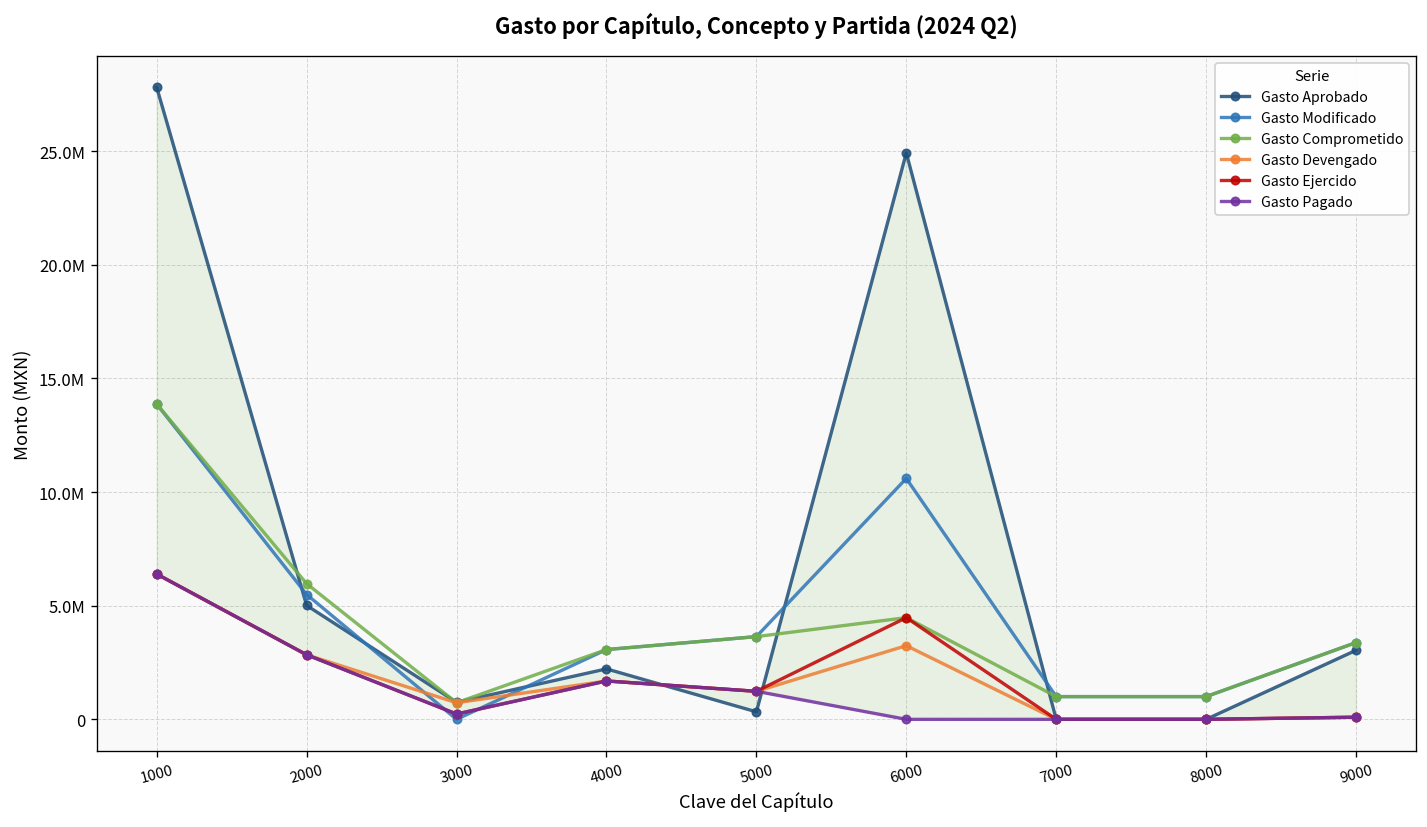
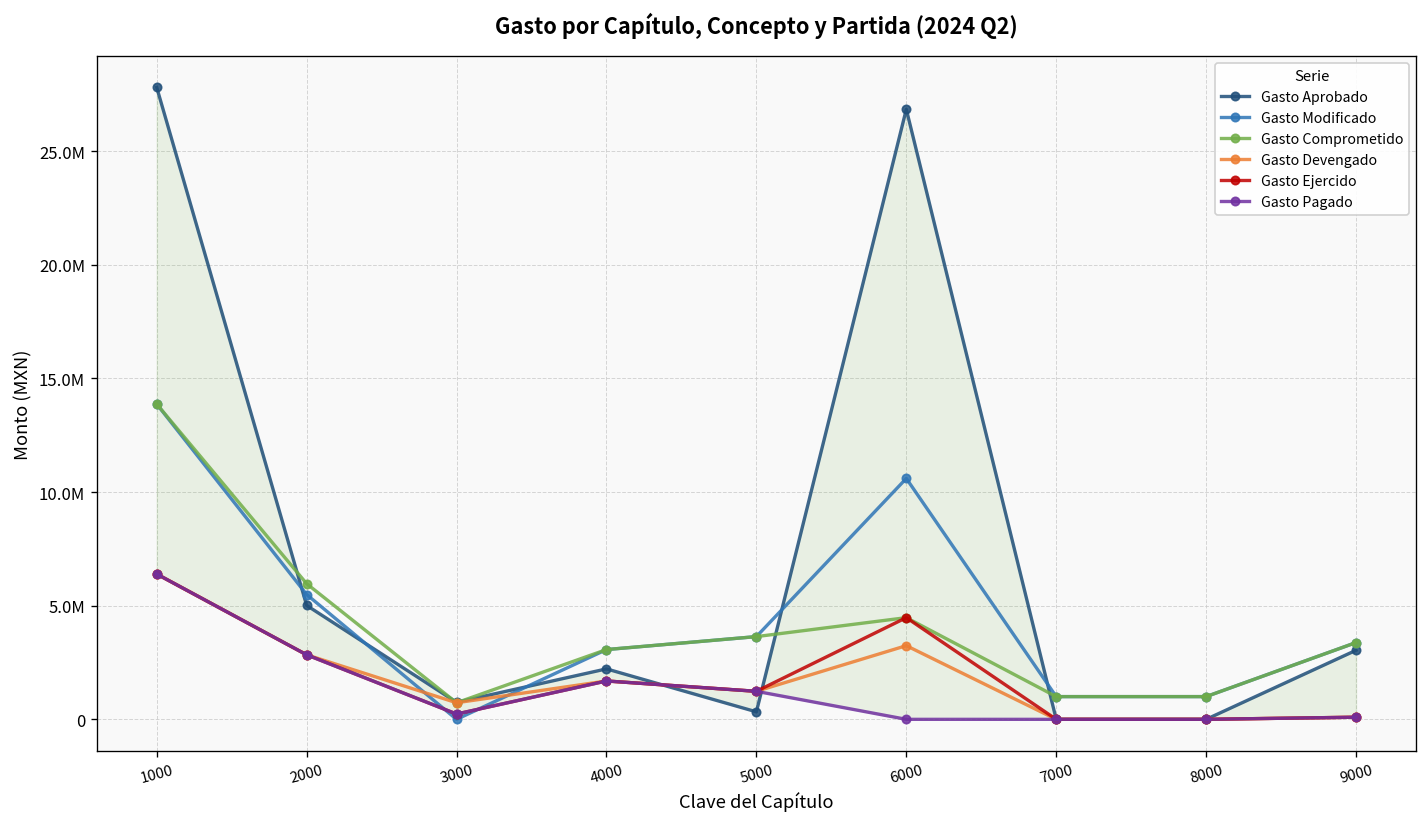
  {
    "Gasto Aprobado": {
      "5000": 300000,
-     "6000": 24900000
+     "6000": 26800000
    },
    "Gasto Modificado": {
      "2000": 5500000,
      "3000": 0,
      "6000": 10600000
    },
    "Gasto Devengado": {
      "6000": 3200000
    },
    "Gasto Pagado": {
      "6000": 0
    }
  }
